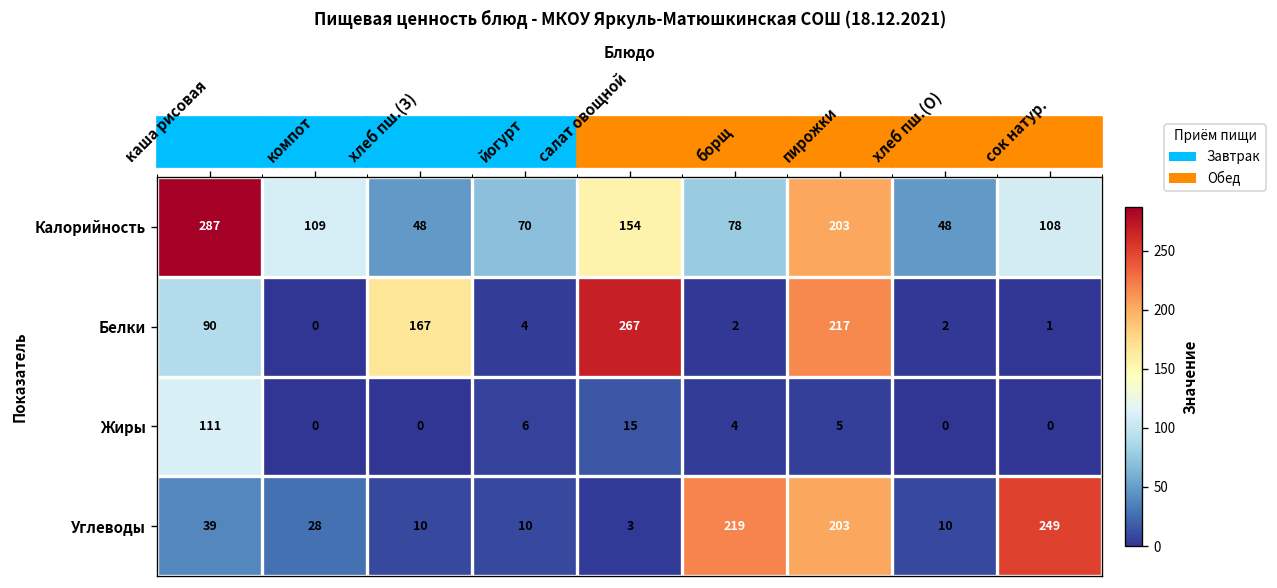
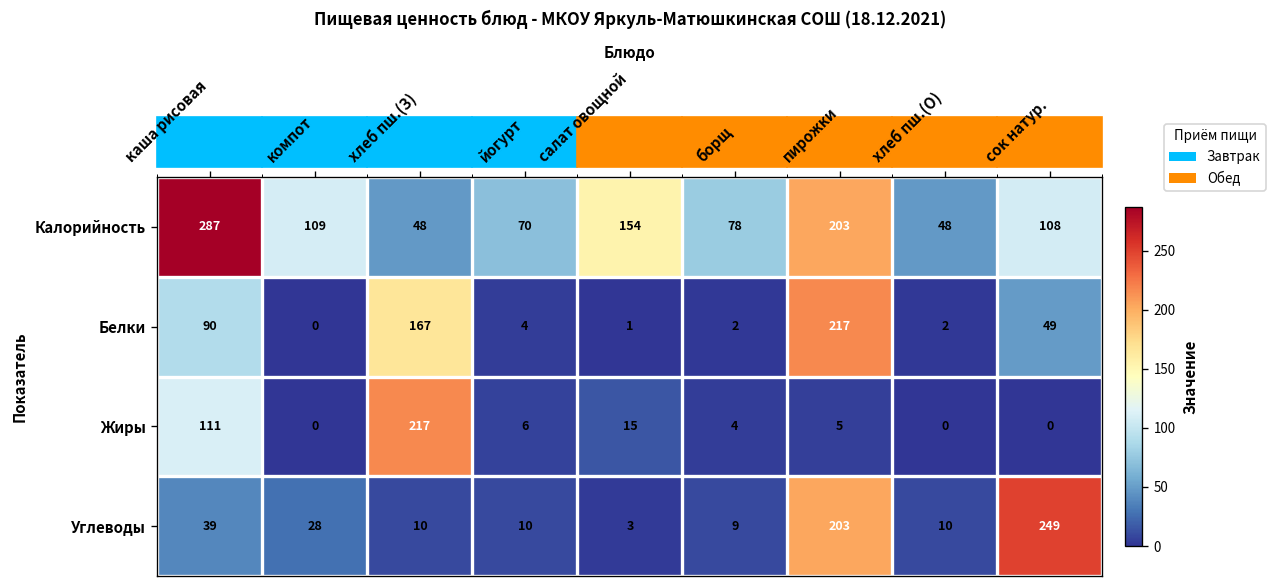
  {
    "Калорийность": {
      "каша рисовая": 287,
      "компот": 109,
      "хлеб пш.(З)": 48,
      "йогурт": 70,
      "салат овощной": 154,
      "борщ": 78,
      "пирожки": 203,
      "хлеб пш.(О)": 48,
      "сок натур.": 108
    },
    "Белки": {
      "каша рисовая": 90,
      "компот": 0,
      "хлеб пш.(З)": 167,
      "йогурт": 4,
-     "салат овощной": 267,
+     "салат овощной": 1,
      "борщ": 2,
      "пирожки": 217,
      "хлеб пш.(О)": 2,
-     "сок натур.": 1
+     "сок натур.": 49
    },
    "Жиры": {
      "каша рисовая": 111,
      "компот": 0,
-     "хлеб пш.(З)": 0,
+     "хлеб пш.(З)": 217,
      "йогурт": 6,
      "салат овощной": 15,
      "борщ": 4,
      "пирожки": 5,
      "хлеб пш.(О)": 0,
      "сок натур.": 0
    },
    "Углеводы": {
      "каша рисовая": 39,
      "компот": 28,
      "хлеб пш.(З)": 10,
      "йогурт": 10,
      "салат овощной": 3,
-     "борщ": 219,
+     "борщ": 9,
      "пирожки": 203,
      "хлеб пш.(О)": 10,
      "сок натур.": 249
    }
  }
